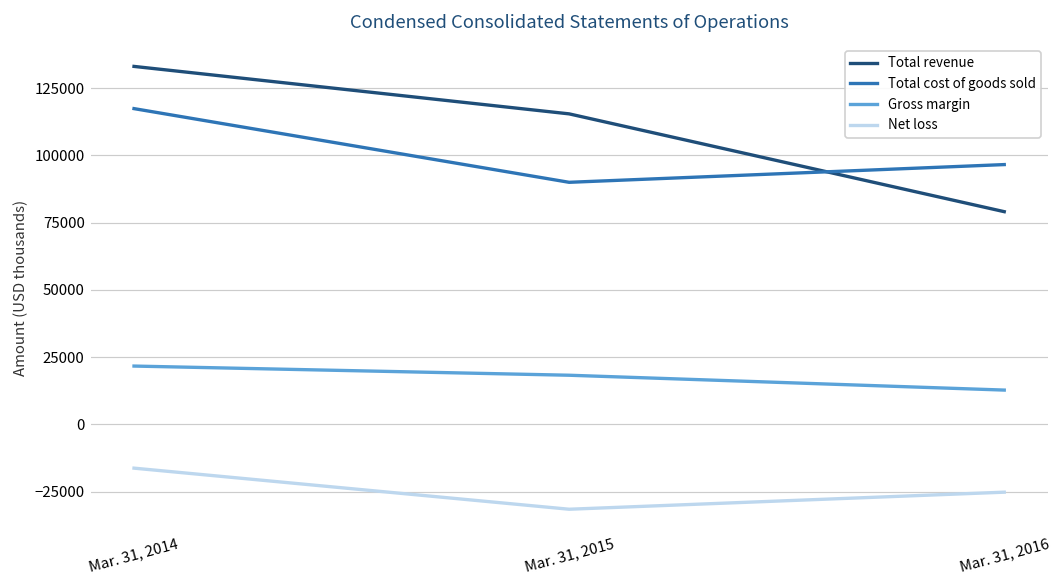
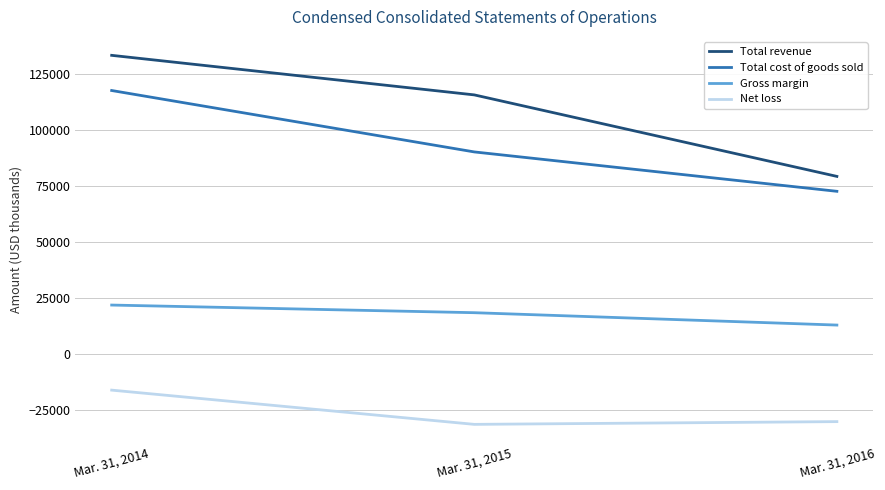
  {
    "Total revenue": {
      "Mar. 31, 2014": 133000,
      "Mar. 31, 2015": 115000,
      "Mar. 31, 2016": 79000
    },
    "Total cost of goods sold": {
      "Mar. 31, 2014": 117000,
      "Mar. 31, 2015": 90000,
-     "Mar. 31, 2016": 97000
+     "Mar. 31, 2016": 72000
    },
    "Gross margin": {
      "Mar. 31, 2014": 22000,
      "Mar. 31, 2015": 18000,
      "Mar. 31, 2016": 13000
    },
    "Net loss": {
      "Mar. 31, 2014": -16000,
      "Mar. 31, 2015": -32000,
-     "Mar. 31, 2016": -25000
+     "Mar. 31, 2016": -30000
    }
  }
